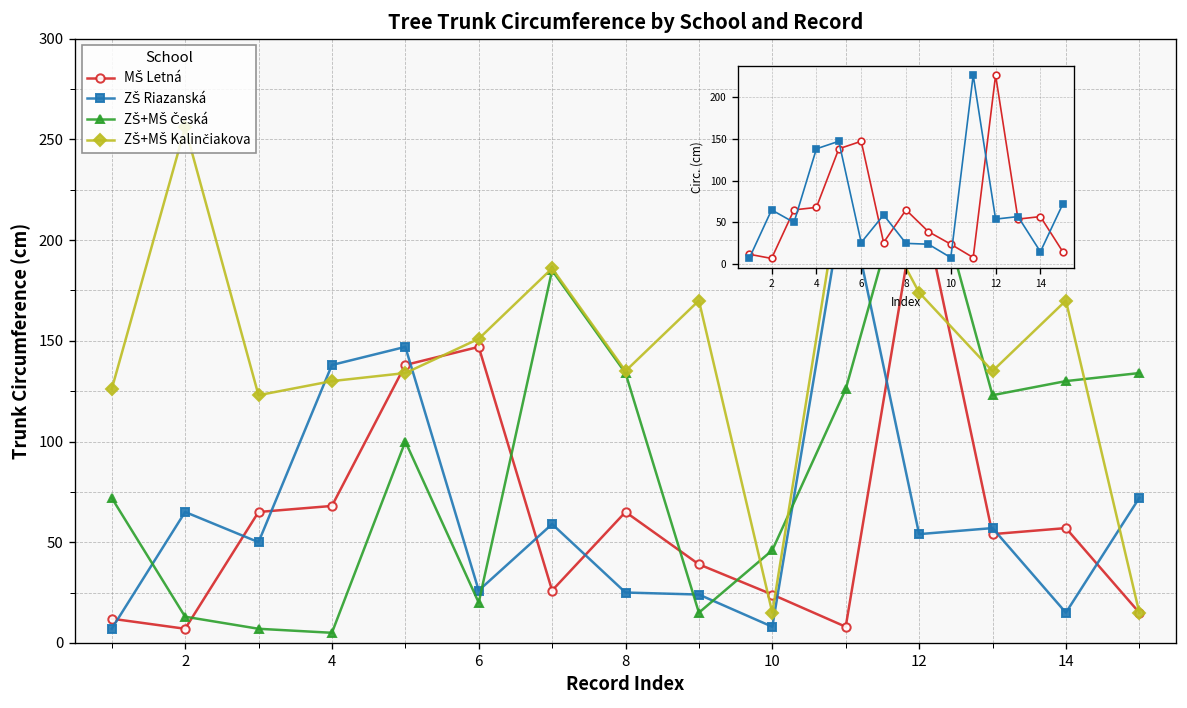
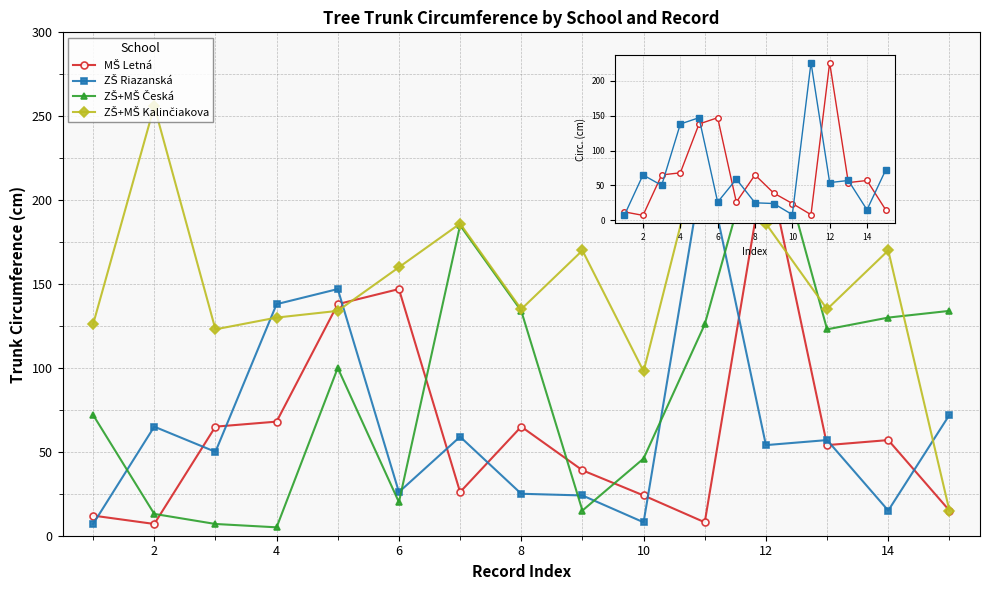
  {
    "Tree Trunk Circumference by School and Record": {
      "MŠ Letná": {
        "2": 7,
        "4": 68,
        "6": 147,
        "8": 65,
        "10": 24,
        "12": 226,
        "14": 57
      },
      "ZŠ Riazanská": {
        "2": 65,
        "4": 138,
        "6": 26,
        "8": 25,
        "10": 8,
        "12": 54,
        "14": 15
      },
      "ZŠ+MŠ Česká": {
        "2": 13,
        "4": 5,
        "6": 20,
        "10": 46,
        "12": 256,
        "14": 130
      },
      "ZŠ+MŠ Kalinčiakova": {
        "4": 130,
-       "6": 151,
-       "10": 15,
-       "12": 174,
+       "6": 160,
+       "10": 98,
+       "12": 186,
        "14": 170
      }
    }
  }
